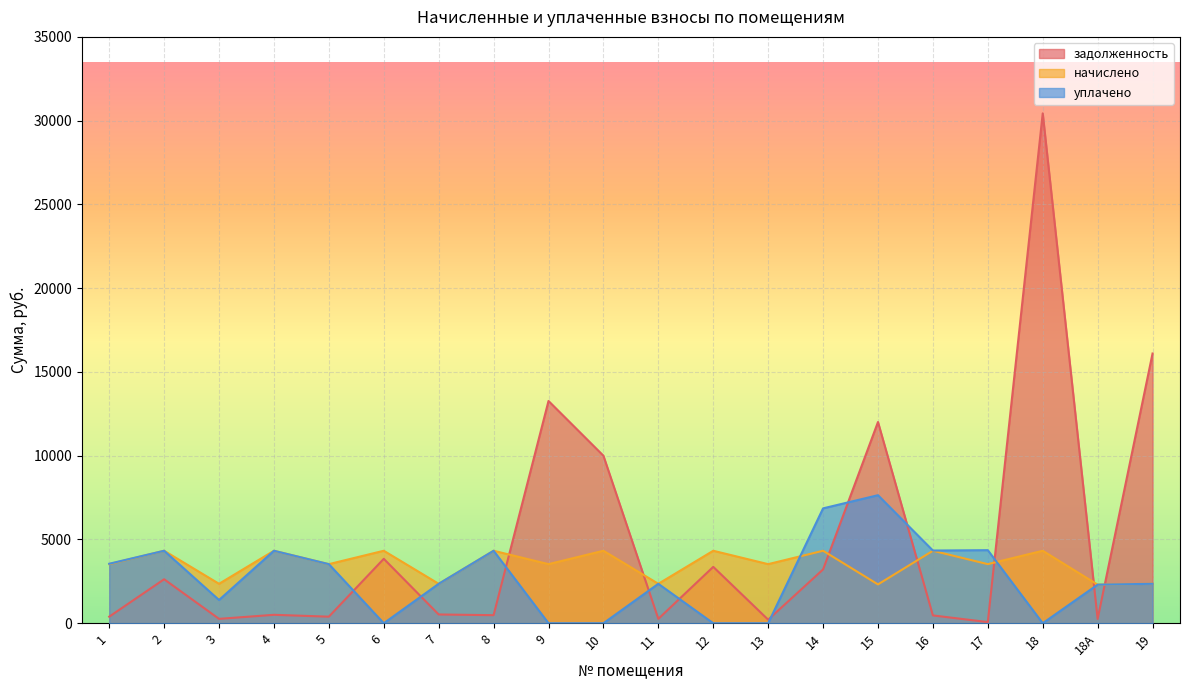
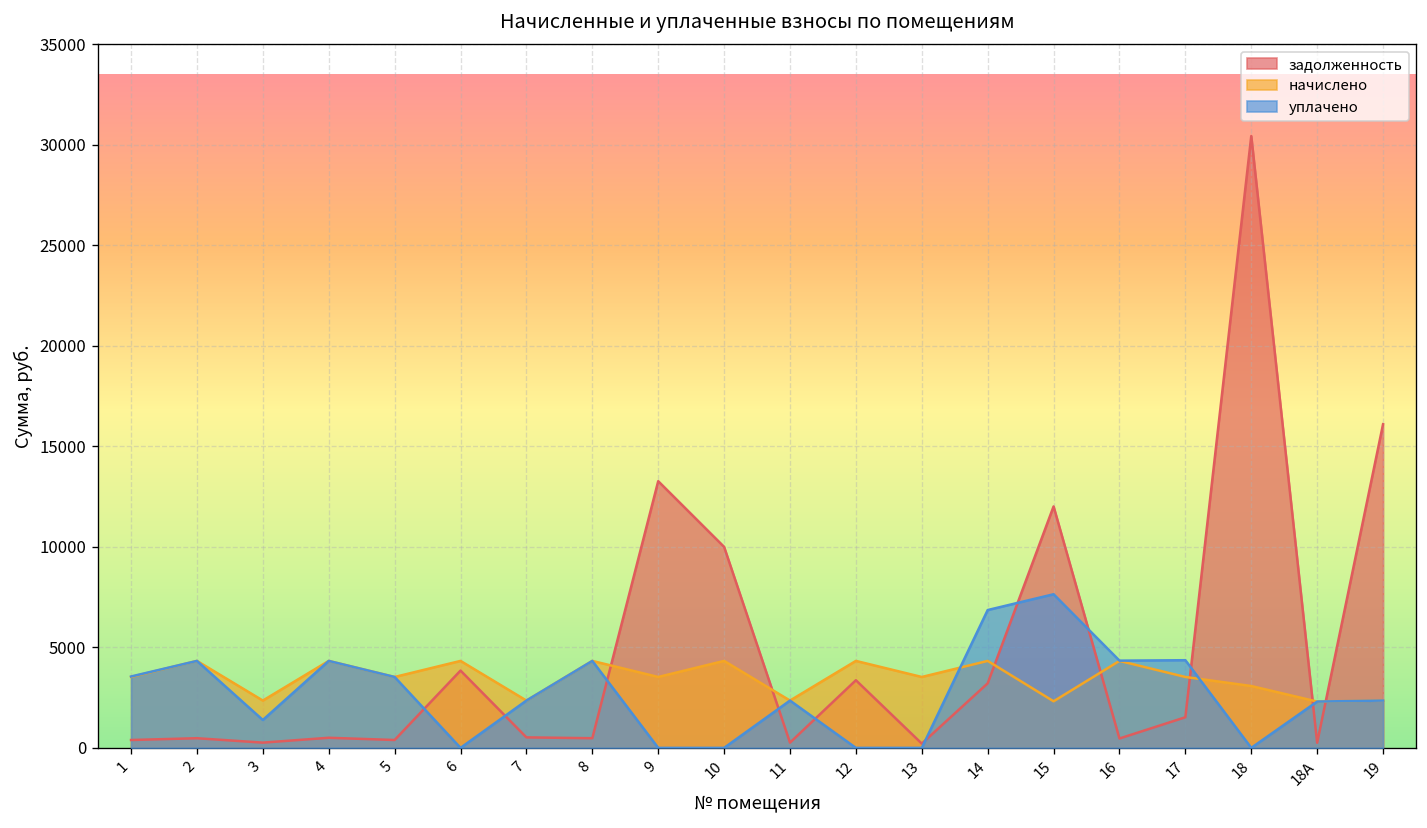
  {
    "задолженность": {
      "1": 400,
-     "2": 2600,
+     "2": 500,
      "3": 300,
      "4": 500,
      "5": 400,
      "6": 3800,
      "7": 500,
      "8": 500,
      "9": 13300,
      "10": 10000,
      "11": 300,
      "12": 3400,
      "13": 200,
      "14": 3200,
      "15": 12000,
      "16": 500,
-     "17": 100,
+     "17": 1500,
      "18": 30400,
      "18А": 300,
      "19": 16100
    },
    "начислено": {
      "3": 2400,
      "6": 4300,
      "9": 3500,
      "10": 4300,
      "12": 4300,
      "13": 3500,
      "14": 4300,
      "15": 2300,
      "17": 3500,
-     "18": 4300
+     "18": 3100
    },
    "уплачено": {
      "3": 1400,
      "6": 0,
      "9": 0,
      "10": 0,
      "12": 0,
      "13": 0,
      "14": 6900,
      "15": 7600,
      "17": 4400,
      "18": 0
    }
  }
